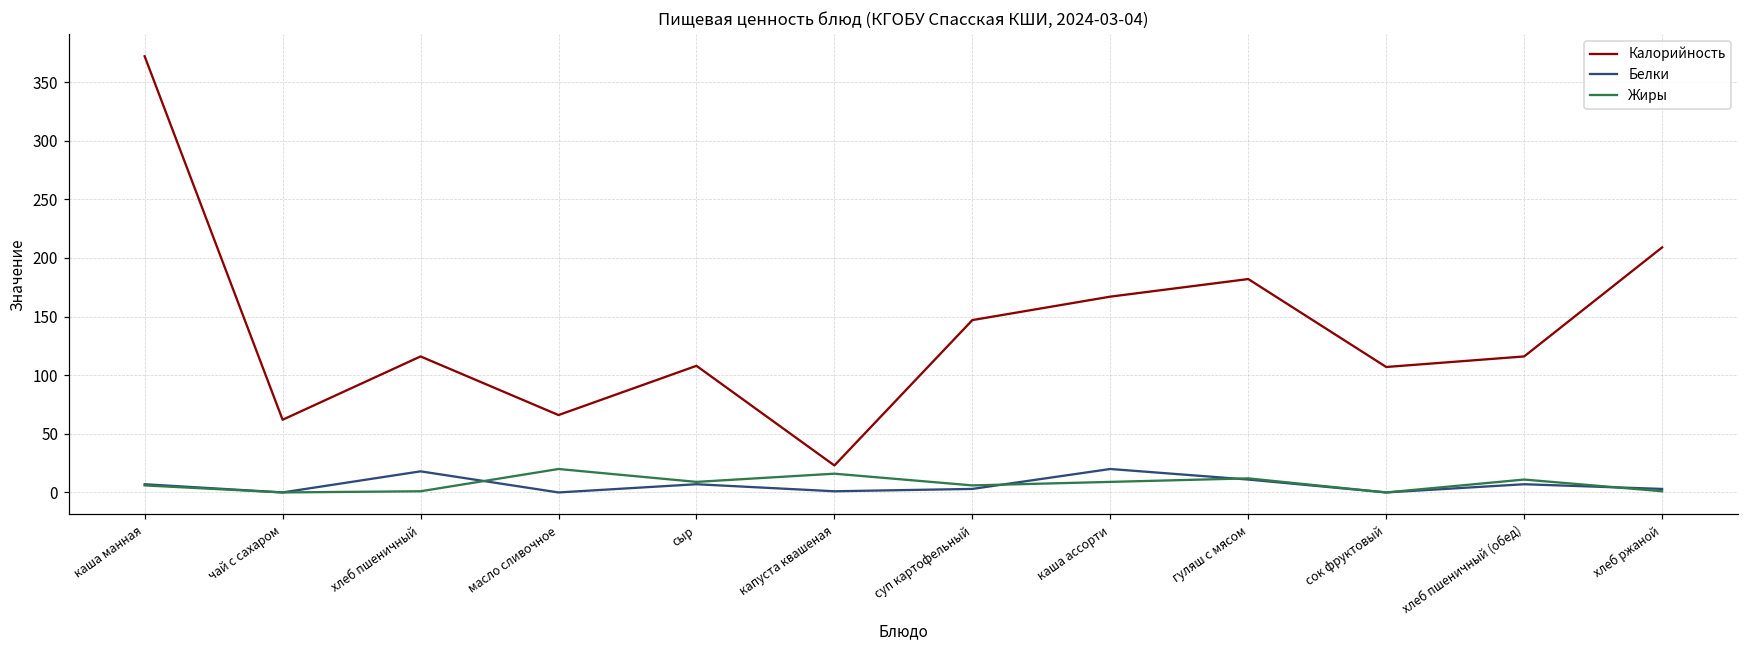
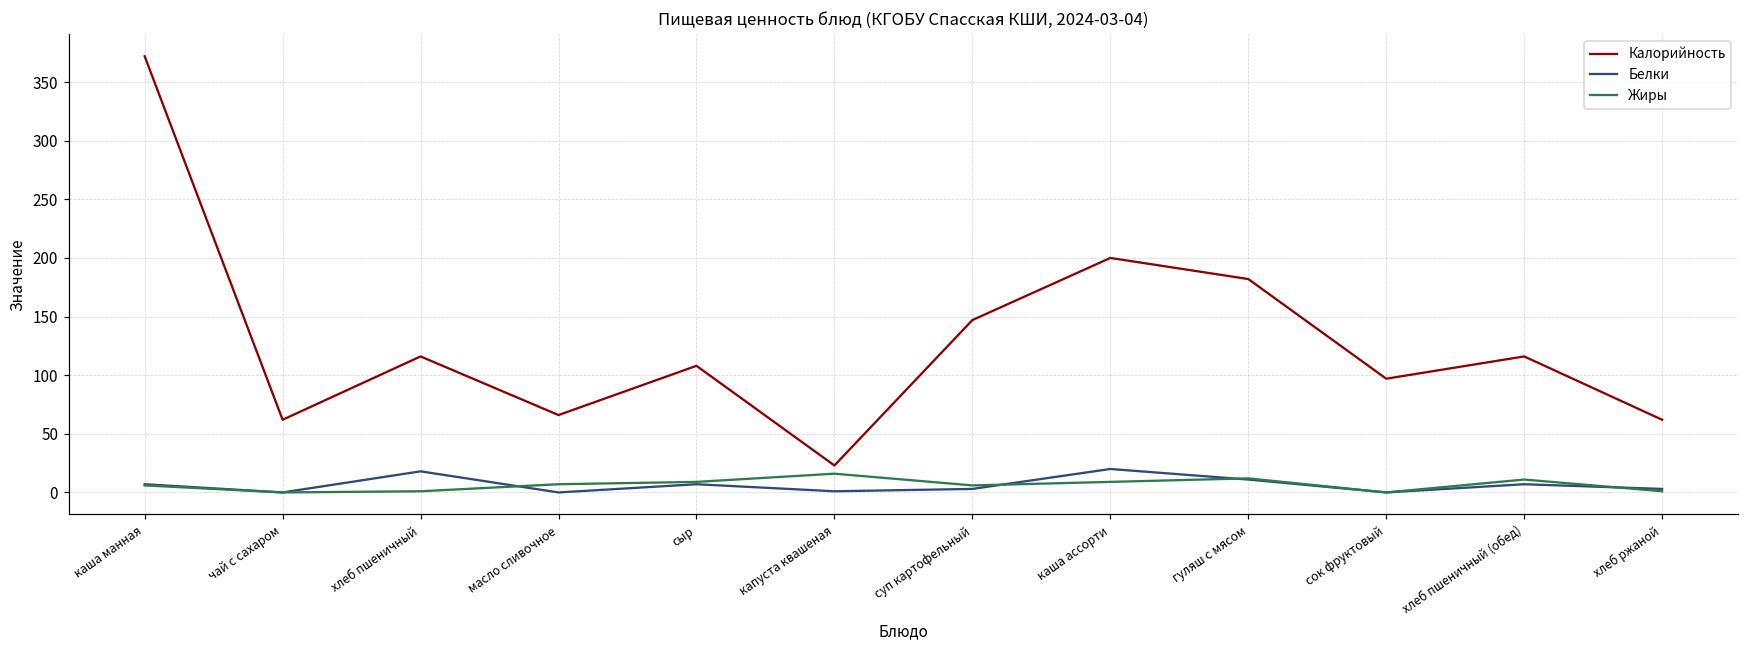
  {
    "Калорийность": {
      "каша манная": 372,
      "чай с сахаром": 62,
      "хлеб пшеничный": 116,
      "масло сливочное": 66,
      "сыр": 108,
      "капуста квашеная": 23,
      "суп картофельный": 147,
-     "каша ассорти": 167,
+     "каша ассорти": 200,
      "гуляш с мясом": 182,
-     "сок фруктовый": 107,
+     "сок фруктовый": 97,
      "хлеб пшеничный (обед)": 116,
-     "хлеб ржаной": 209
+     "хлеб ржаной": 62
    },
    "Белки": {
      "хлеб пшеничный": 18,
      "масло сливочное": 0,
      "капуста квашеная": 1,
      "суп картофельный": 3,
      "каша ассорти": 20,
      "хлеб пшеничный (обед)": 7
    },
    "Жиры": {
      "хлеб пшеничный": 1,
-     "масло сливочное": 20,
+     "масло сливочное": 7,
      "капуста квашеная": 16,
      "суп картофельный": 6,
      "каша ассорти": 9,
      "хлеб пшеничный (обед)": 11
    }
  }
